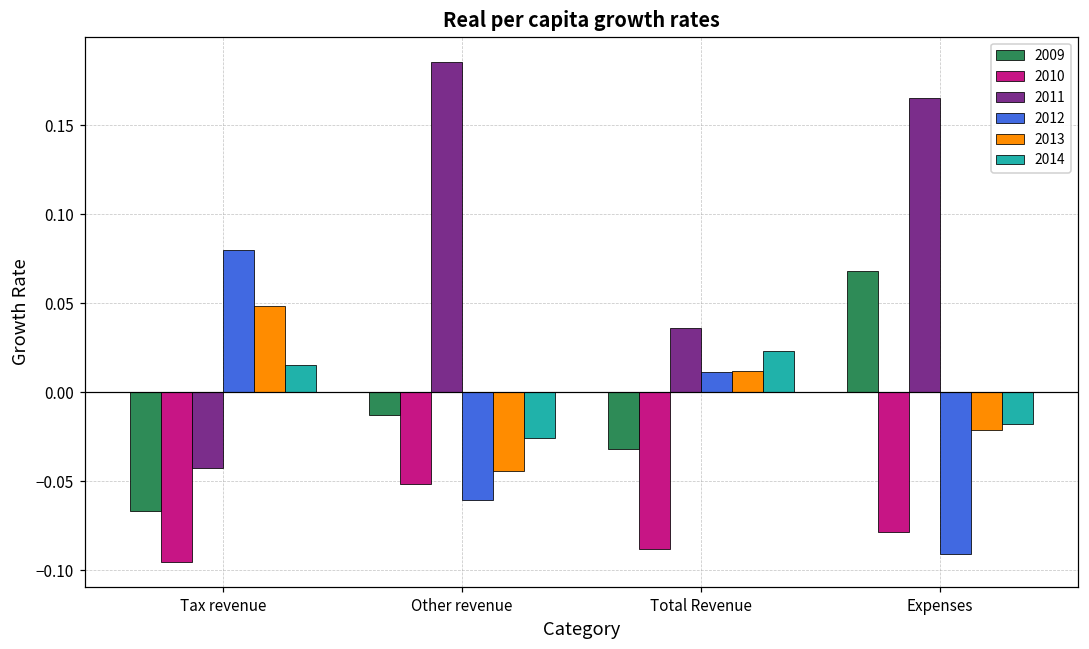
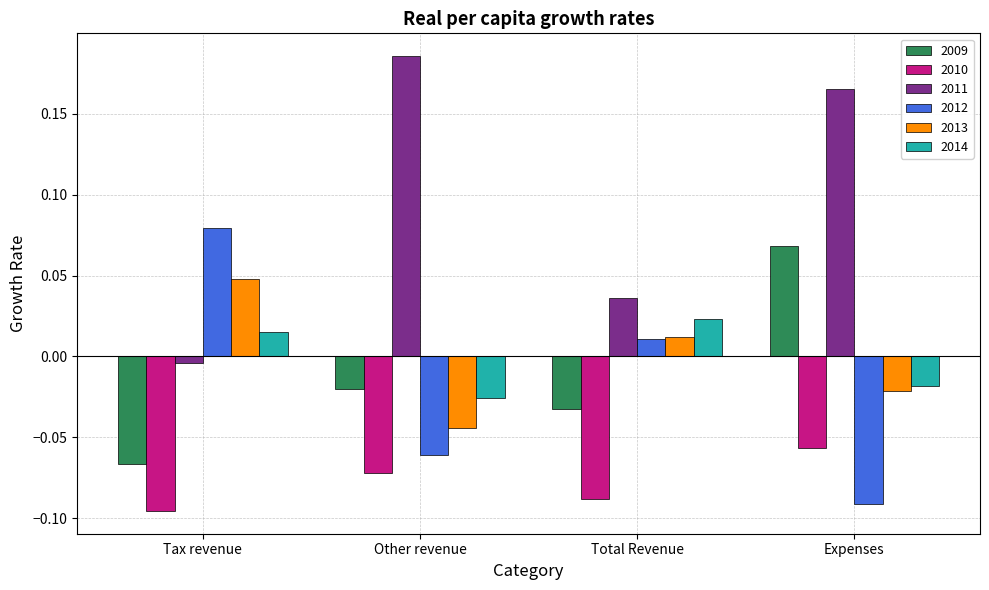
  {
    "2009": {
      "Tax revenue": -0.067,
-     "Other revenue": -0.013,
+     "Other revenue": -0.020,
      "Total Revenue": -0.032,
      "Expenses": 0.068
    },
    "2010": {
      "Tax revenue": -0.095,
-     "Other revenue": -0.052,
+     "Other revenue": -0.072,
      "Total Revenue": -0.088,
-     "Expenses": -0.079
+     "Expenses": -0.057
    },
    "2011": {
-     "Tax revenue": -0.043,
+     "Tax revenue": -0.004,
      "Other revenue": 0.186,
      "Total Revenue": 0.036,
      "Expenses": 0.165
    },
    "2012": {
      "Tax revenue": 0.080,
      "Other revenue": -0.061,
      "Total Revenue": 0.011,
      "Expenses": -0.091
    },
    "2013": {
      "Tax revenue": 0.048,
      "Other revenue": -0.044,
      "Total Revenue": 0.012,
      "Expenses": -0.021
    },
    "2014": {
      "Tax revenue": 0.015,
      "Other revenue": -0.026,
      "Total Revenue": 0.023,
      "Expenses": -0.018
    }
  }
